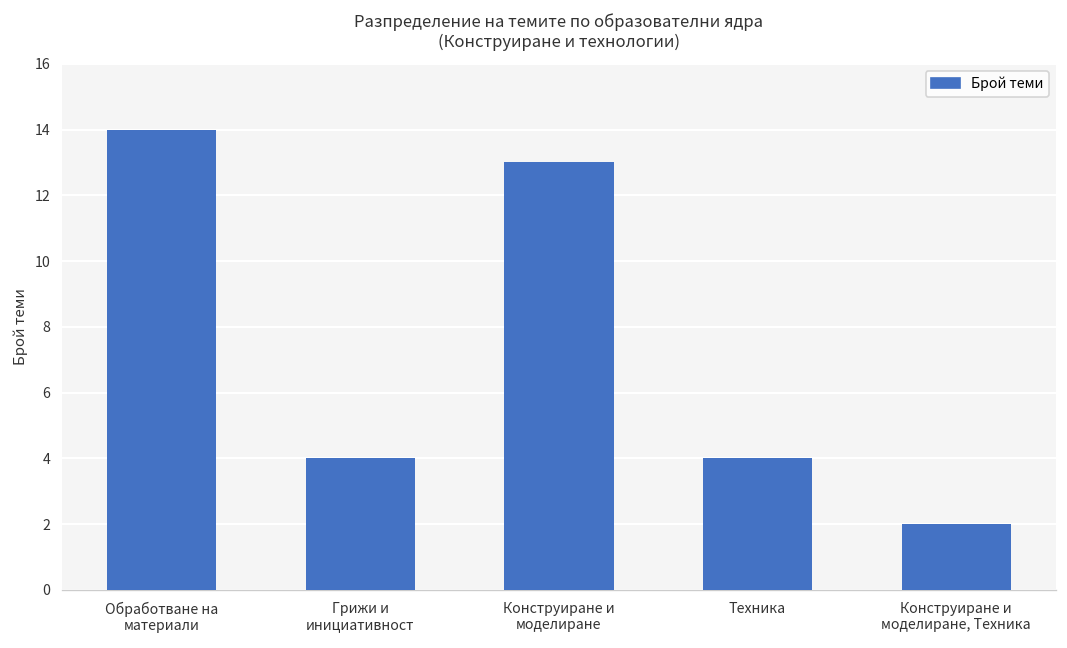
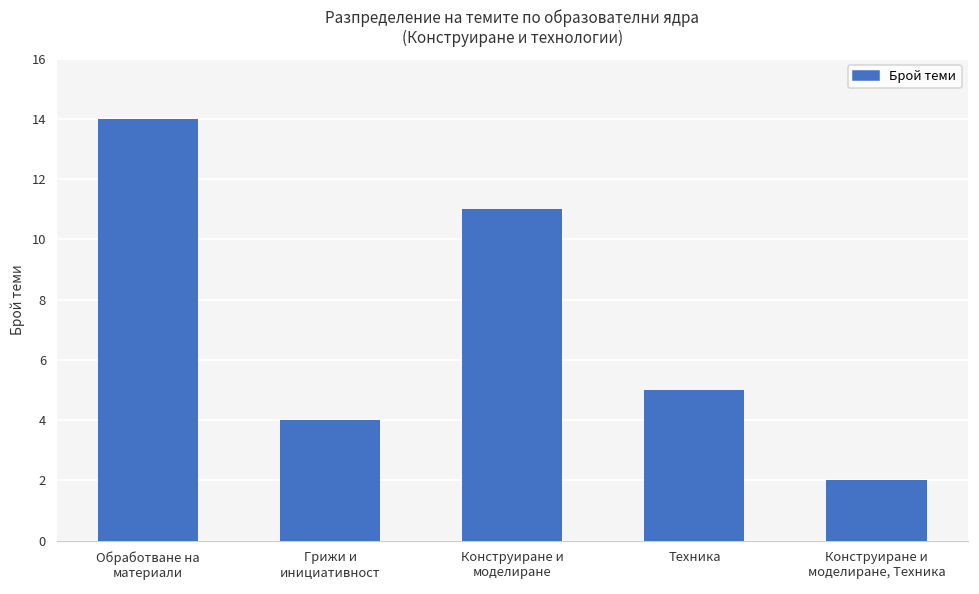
  {
    "Обработване на материали": 14,
    "Грижи и инициативност": 4,
-   "Конструиране и моделиране": 13,
-   "Техника": 4,
+   "Конструиране и моделиране": 11,
+   "Техника": 5,
    "Конструиране и моделиране, Техника": 2
  }
